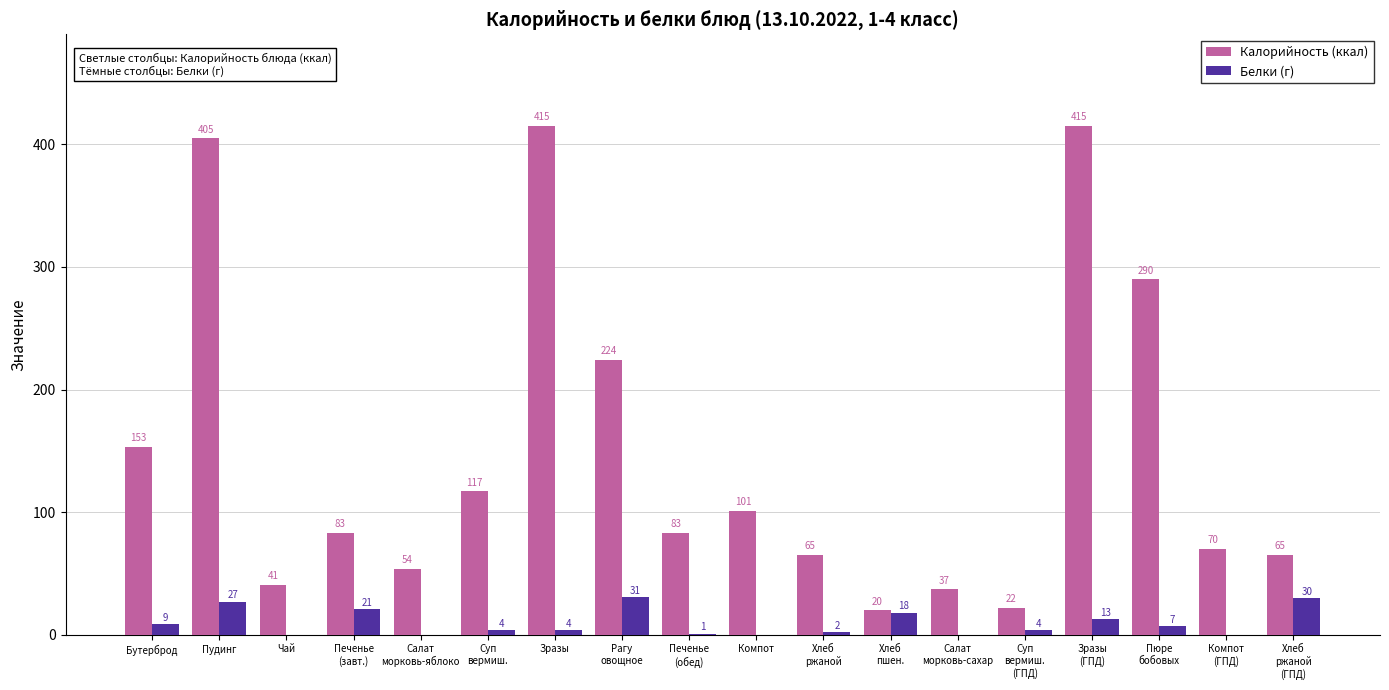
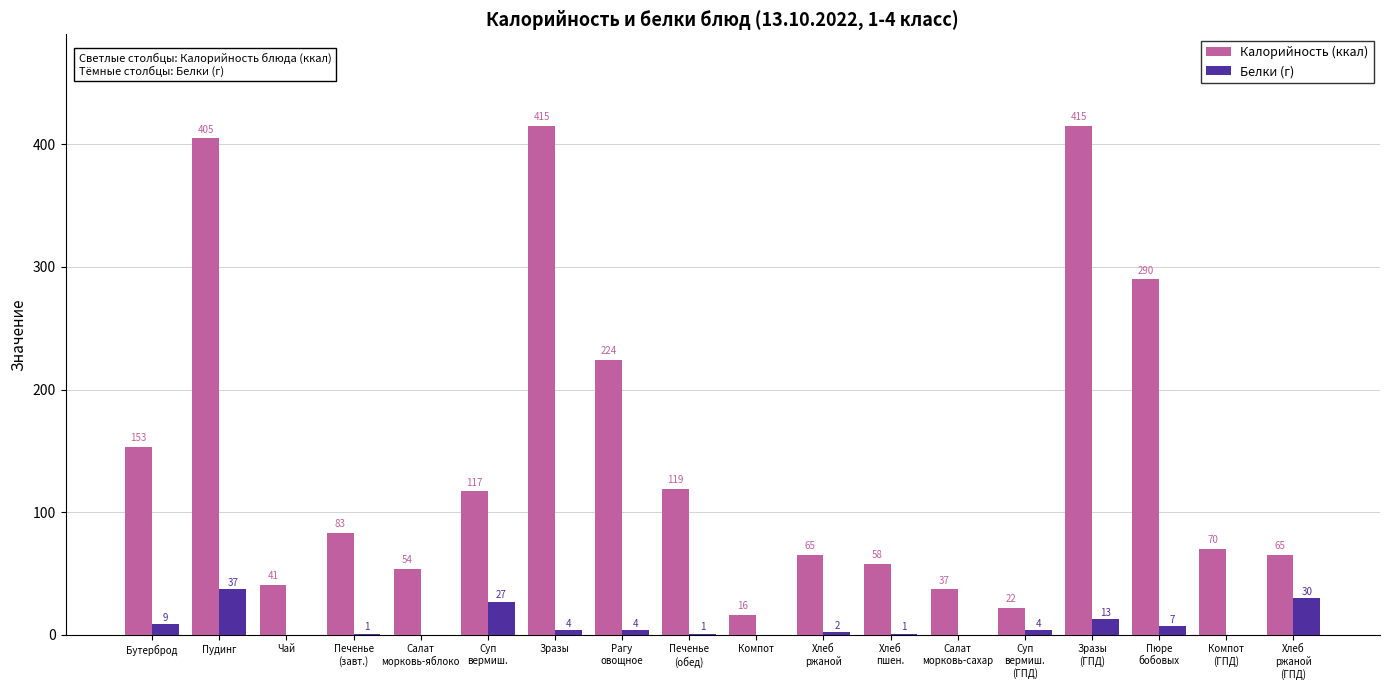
  {
    "Калорийность (ккал)": {
      "Бутерброд": 153,
      "Пудинг": 405,
      "Чай": 41,
      "Печенье (завт.)": 83,
      "Салат морковь-яблоко": 54,
      "Суп вермиш.": 117,
      "Зразы": 415,
      "Рагу овощное": 224,
-     "Печенье (обед)": 83,
-     "Компот": 101,
+     "Печенье (обед)": 119,
+     "Компот": 16,
      "Хлеб ржаной": 65,
-     "Хлеб пшен.": 20,
+     "Хлеб пшен.": 58,
      "Салат морковь-сахар": 37,
      "Суп вермиш. (ГПД)": 22,
      "Зразы (ГПД)": 415,
      "Пюре бобовых": 290,
      "Компот (ГПД)": 70,
      "Хлеб ржаной (ГПД)": 65
    },
    "Белки (г)": {
      "Бутерброд": 9,
-     "Пудинг": 27,
-     "Печенье (завт.)": 21,
-     "Суп вермиш.": 4,
+     "Пудинг": 37,
+     "Печенье (завт.)": 1,
+     "Суп вермиш.": 27,
      "Зразы": 4,
-     "Рагу овощное": 31,
+     "Рагу овощное": 4,
      "Печенье (обед)": 1,
      "Хлеб ржаной": 2,
-     "Хлеб пшен.": 18,
+     "Хлеб пшен.": 1,
      "Суп вермиш. (ГПД)": 4,
      "Зразы (ГПД)": 13,
      "Пюре бобовых": 7,
      "Хлеб ржаной (ГПД)": 30
    }
  }
